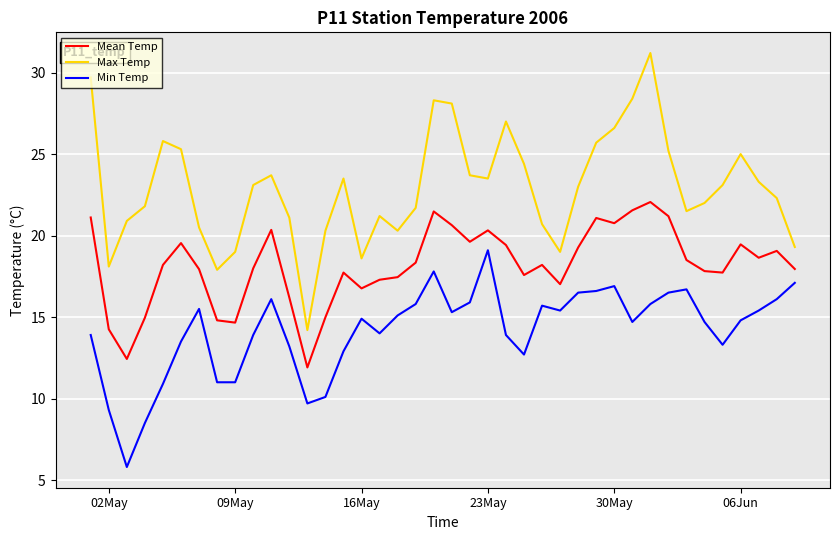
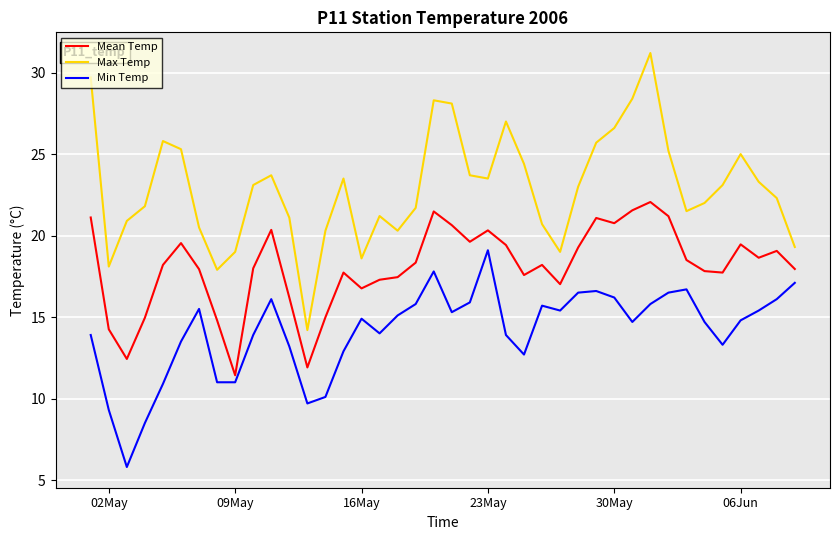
  {
    "Mean Temp": {
      "02May": 14.3,
-     "09May": 14.7,
+     "09May": 11.4,
      "16May": 16.8,
      "23May": 20.3,
      "30May": 20.8,
      "06Jun": 19.5
    },
    "Max Temp": {
      "02May": 18.1,
      "09May": 19.0,
      "16May": 18.6,
      "23May": 23.5,
      "30May": 26.6,
      "06Jun": 25.0
    },
    "Min Temp": {
      "02May": 9.3,
      "09May": 11.0,
      "16May": 14.9,
      "23May": 19.1,
-     "30May": 16.9,
+     "30May": 16.2,
      "06Jun": 14.8
    }
  }
